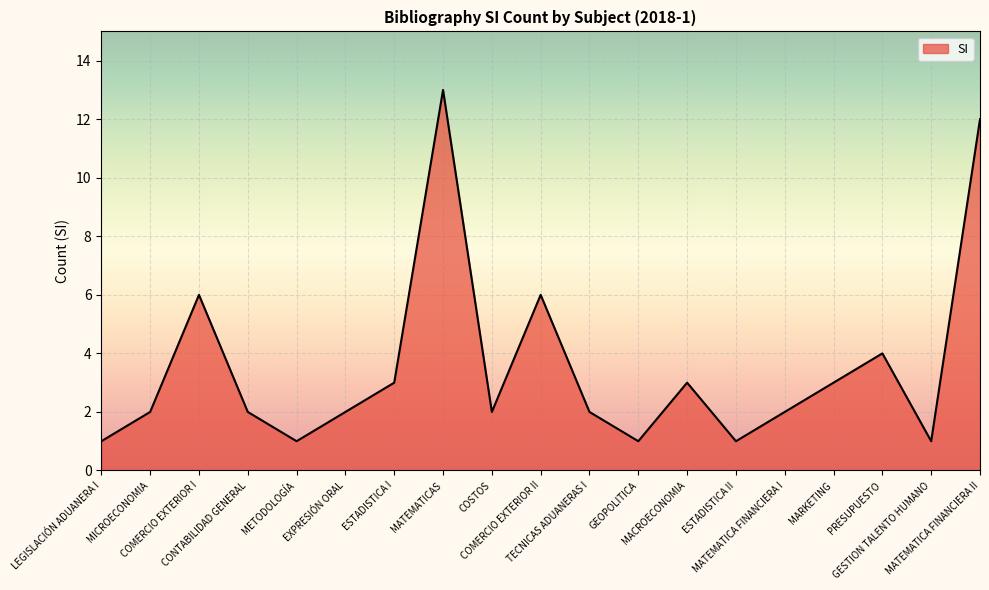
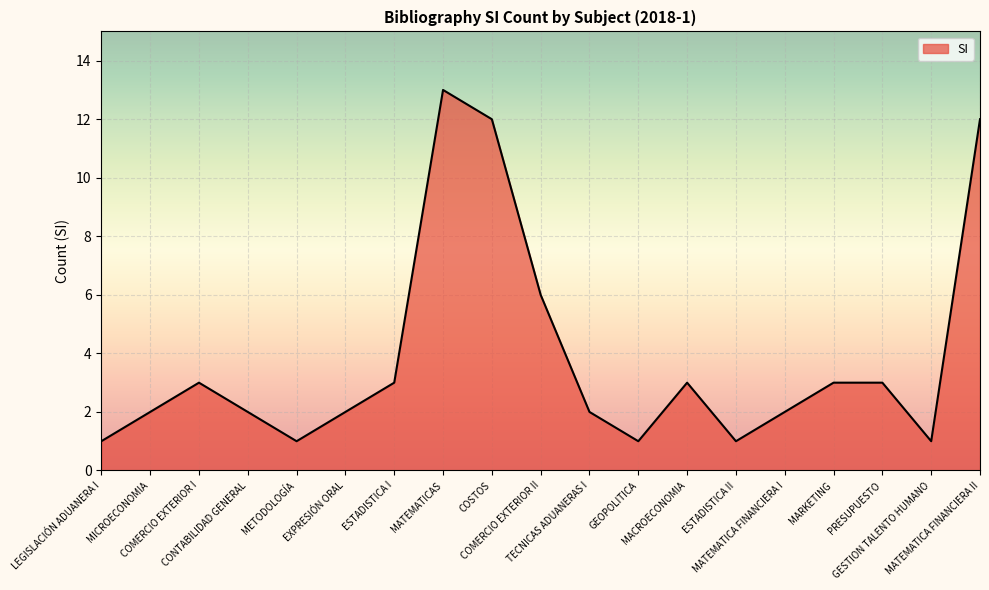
  {
    "LEGISLACIÓN ADUANERA I": 1,
    "MICROECONOMIA": 2,
-   "COMERCIO EXTERIOR I": 6,
+   "COMERCIO EXTERIOR I": 3,
    "CONTABILIDAD GENERAL": 2,
    "METODOLOGÍA": 1,
    "EXPRESIÓN ORAL": 2,
    "ESTADISTICA I": 3,
    "MATEMATICAS": 13,
-   "COSTOS": 2,
+   "COSTOS": 12,
    "COMERCIO EXTERIOR II": 6,
    "TECNICAS ADUANERAS I": 2,
    "GEOPOLITICA": 1,
    "MACROECONOMIA": 3,
    "ESTADISTICA II": 1,
    "MATEMATICA FINANCIERA I": 2,
    "MARKETING": 3,
-   "PRESUPUESTO": 4,
+   "PRESUPUESTO": 3,
    "GESTION TALENTO HUMANO": 1,
    "MATEMATICA FINANCIERA II": 12
  }
